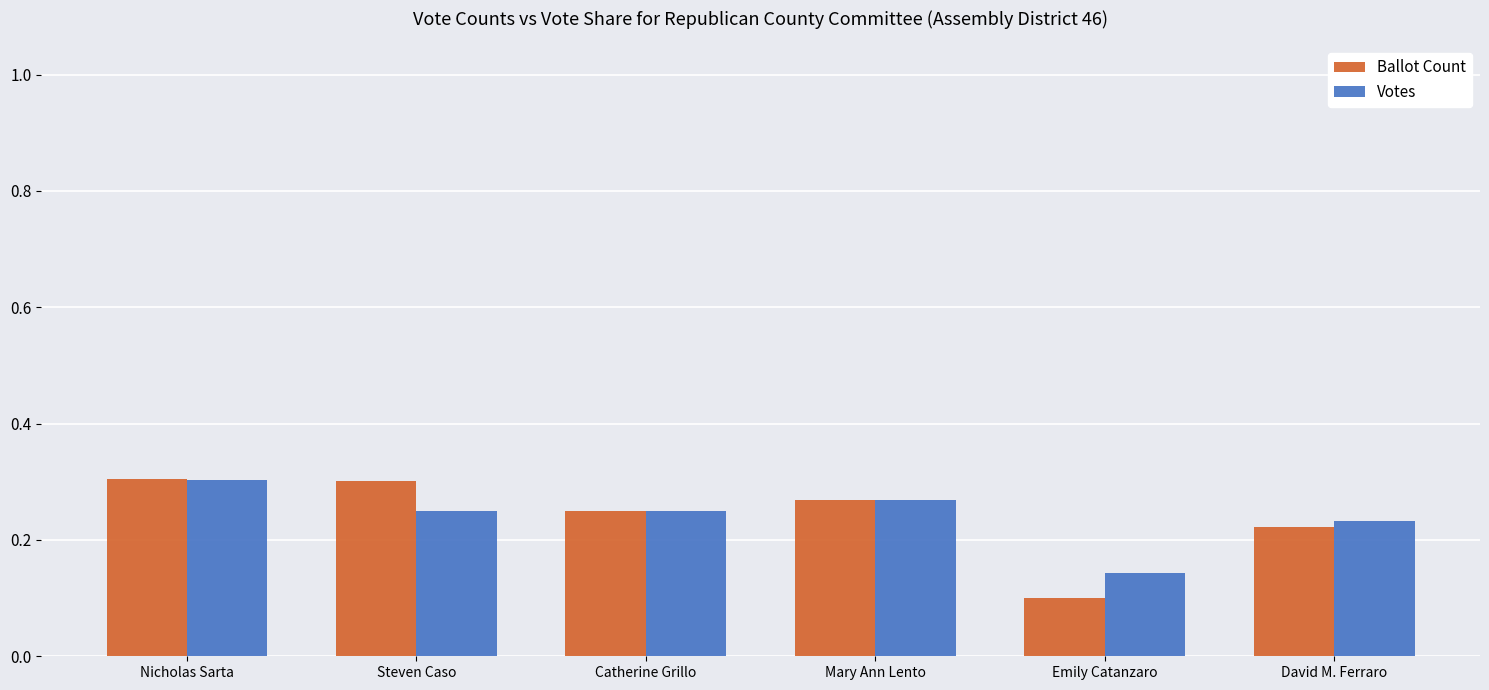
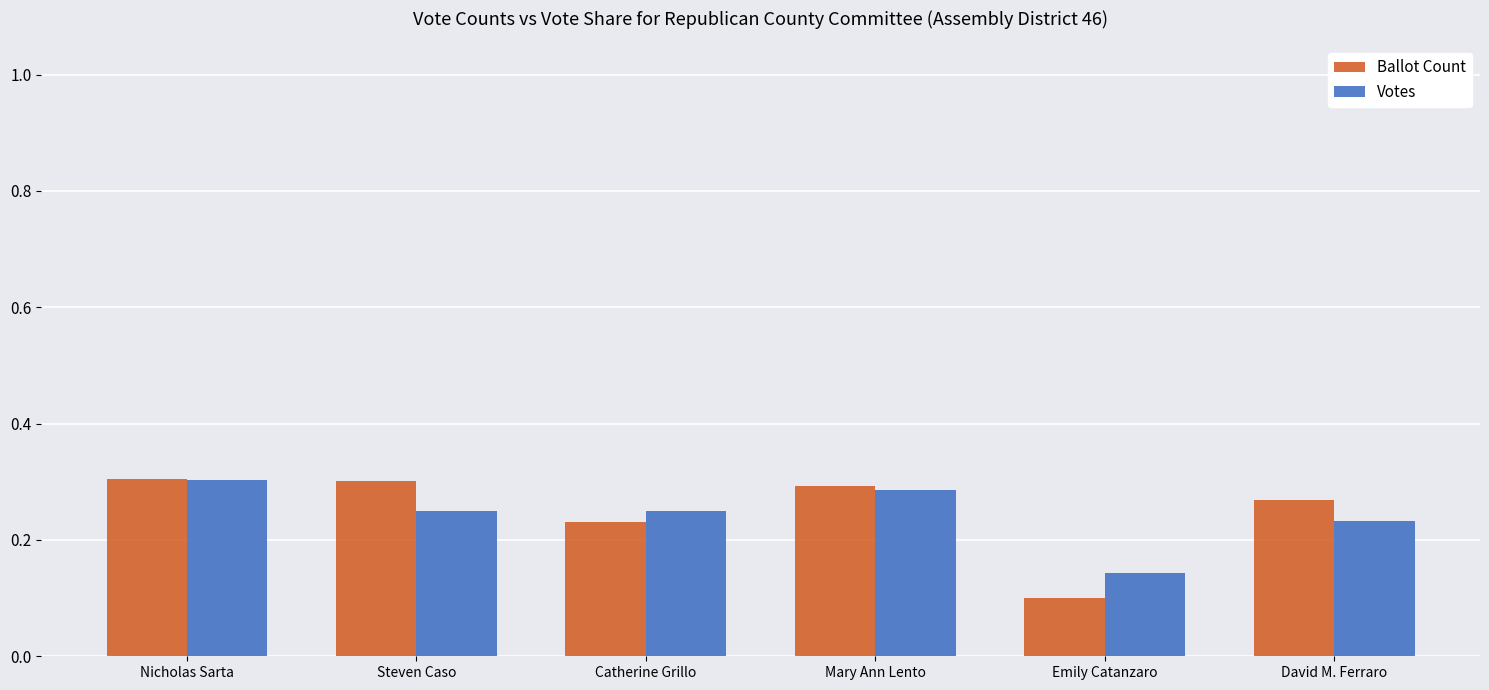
  {
    "Ballot Count": {
      "Nicholas Sarta": 0.30,
      "Steven Caso": 0.30,
-     "Catherine Grillo": 0.25,
-     "Mary Ann Lento": 0.27,
+     "Catherine Grillo": 0.23,
+     "Mary Ann Lento": 0.29,
      "Emily Catanzaro": 0.10,
-     "David M. Ferraro": 0.22
+     "David M. Ferraro": 0.27
    },
    "Votes": {
      "Nicholas Sarta": 0.30,
      "Steven Caso": 0.25,
      "Catherine Grillo": 0.25,
-     "Mary Ann Lento": 0.27,
+     "Mary Ann Lento": 0.29,
      "Emily Catanzaro": 0.14,
      "David M. Ferraro": 0.23
    }
  }
